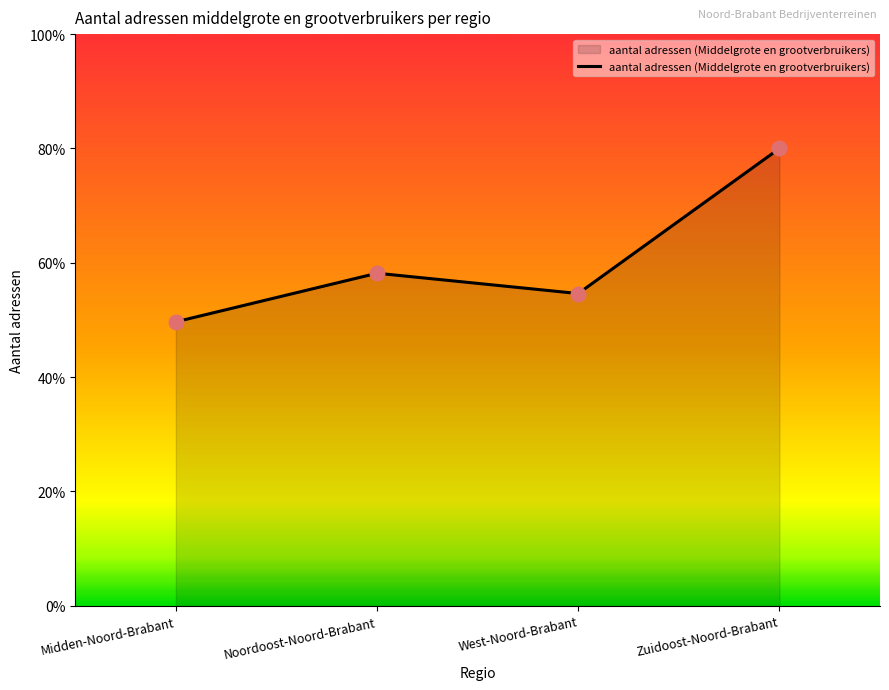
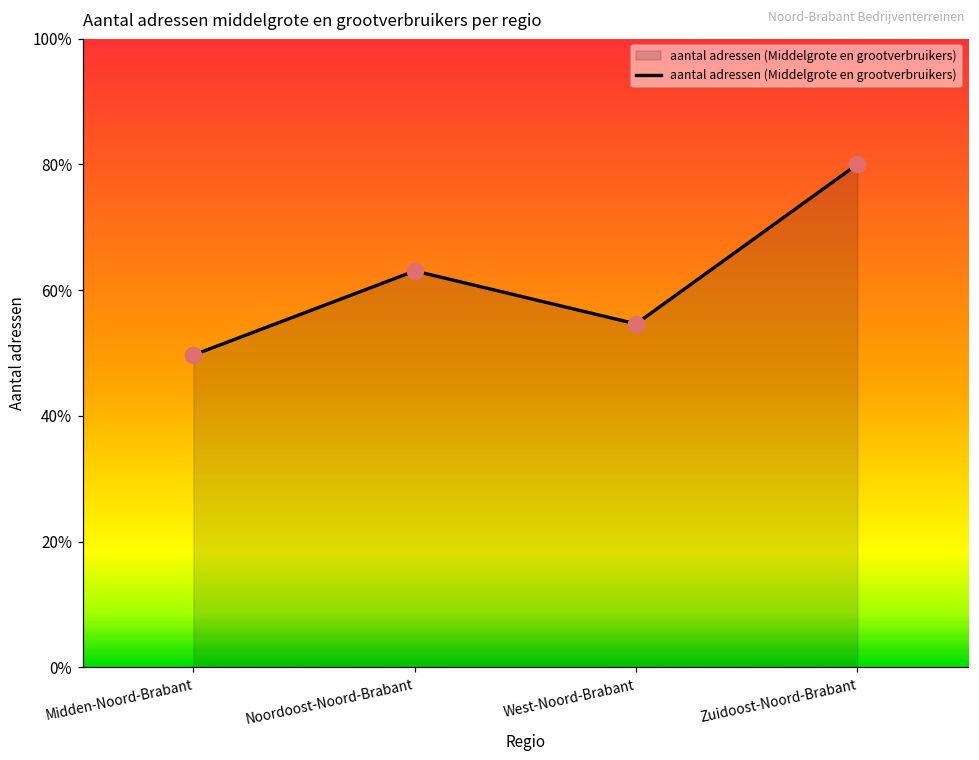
  {
    "Midden-Noord-Brabant": "50%",
-   "Noordoost-Noord-Brabant": "58%",
+   "Noordoost-Noord-Brabant": "63%",
    "West-Noord-Brabant": "55%",
    "Zuidoost-Noord-Brabant": "80%"
  }
